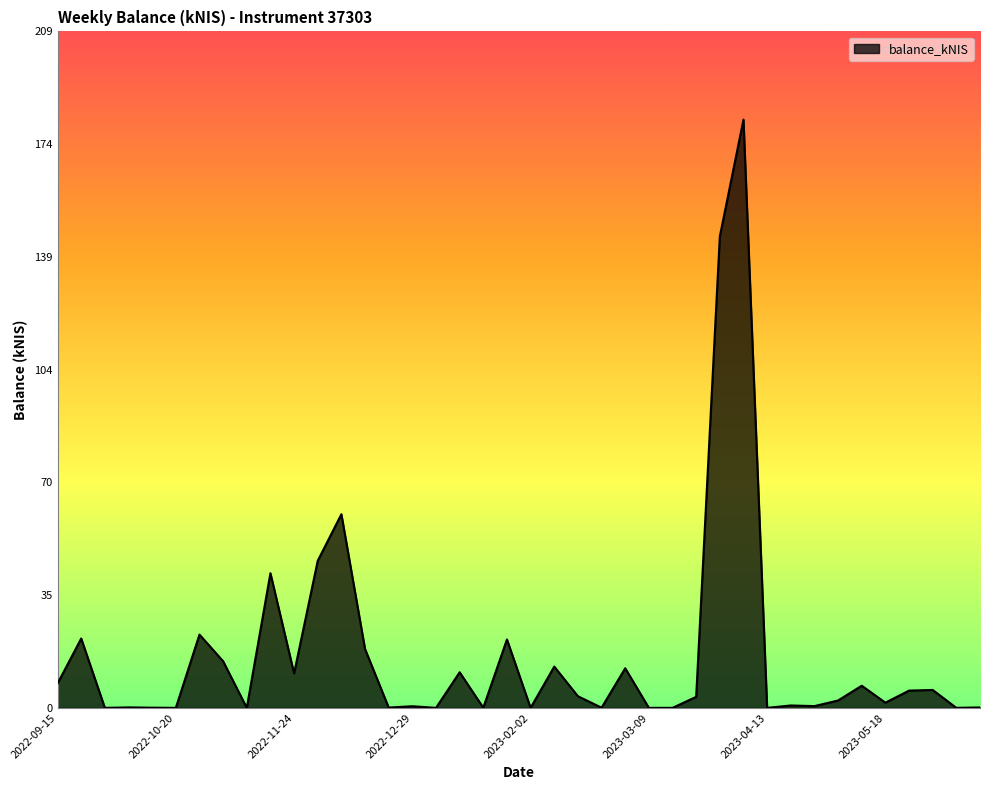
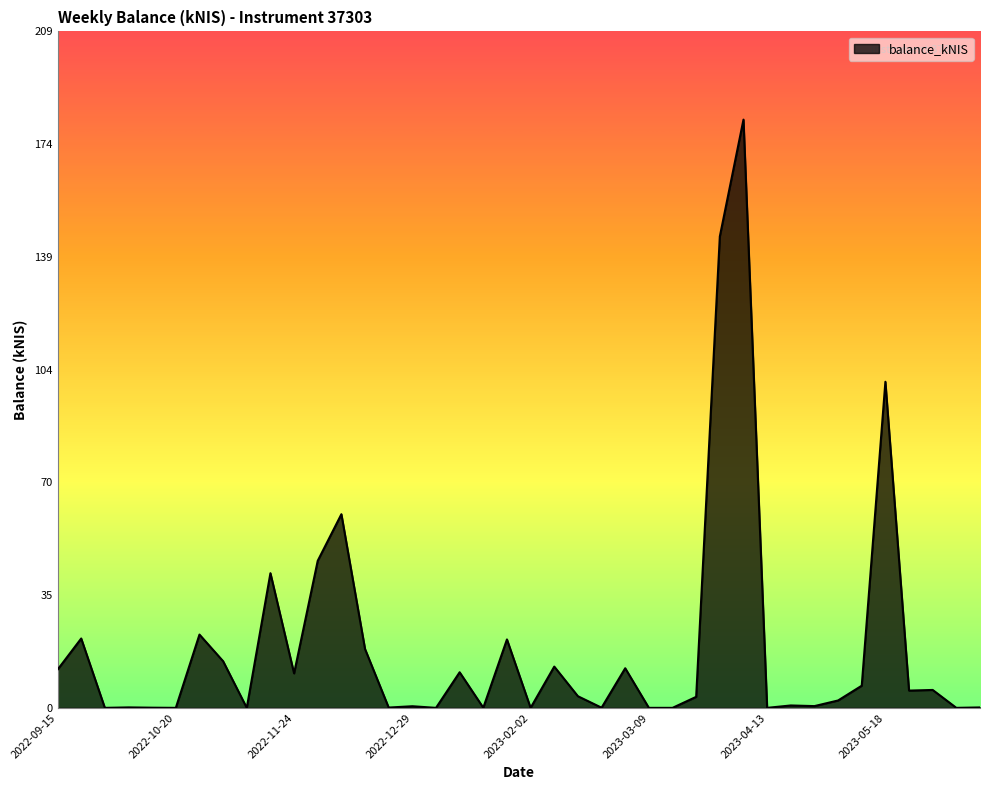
  {
-   "2022-09-15": 8,
+   "2022-09-15": 12,
    "2022-10-20": 0,
    "2022-11-24": 11,
    "2022-12-29": 1,
    "2023-02-02": 0,
    "2023-03-09": 0,
    "2023-04-13": 0,
-   "2023-05-18": 2
+   "2023-05-18": 101
  }
